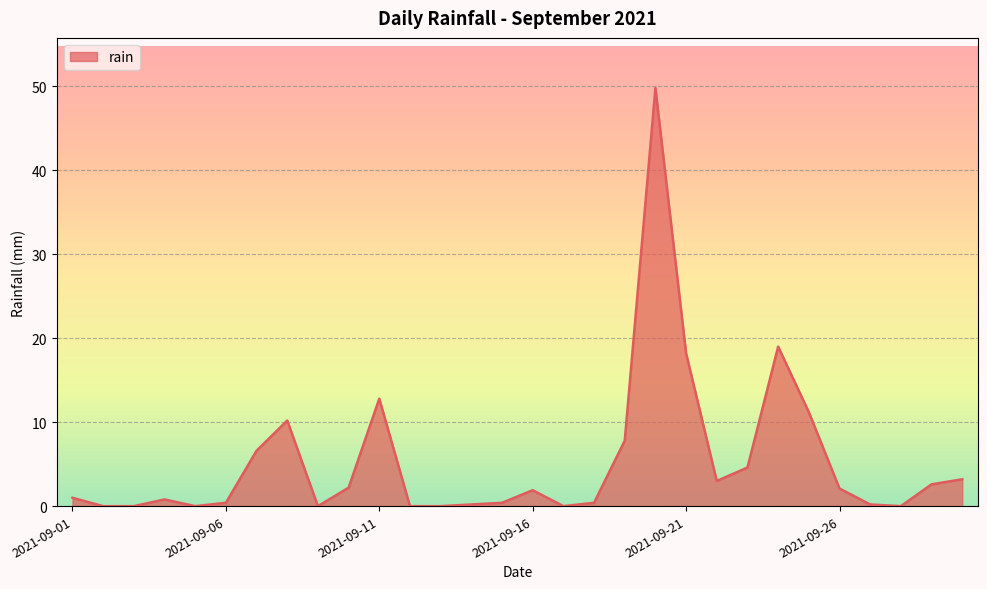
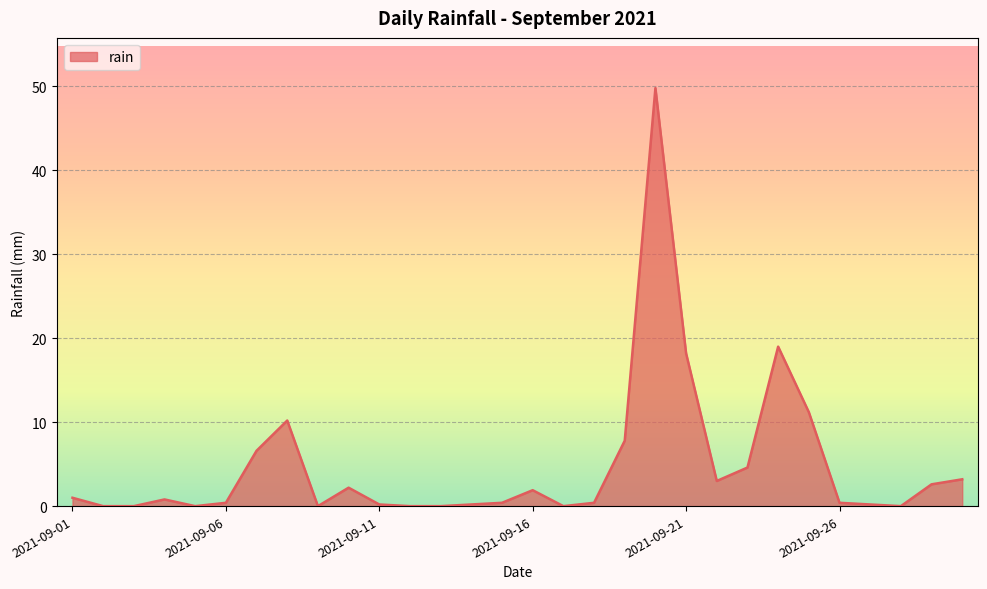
  {
    "2021-09-01": 1,
    "2021-09-06": 0,
-   "2021-09-11": 13,
+   "2021-09-11": 0,
    "2021-09-16": 2,
    "2021-09-21": 18,
-   "2021-09-26": 2
+   "2021-09-26": 0
  }
